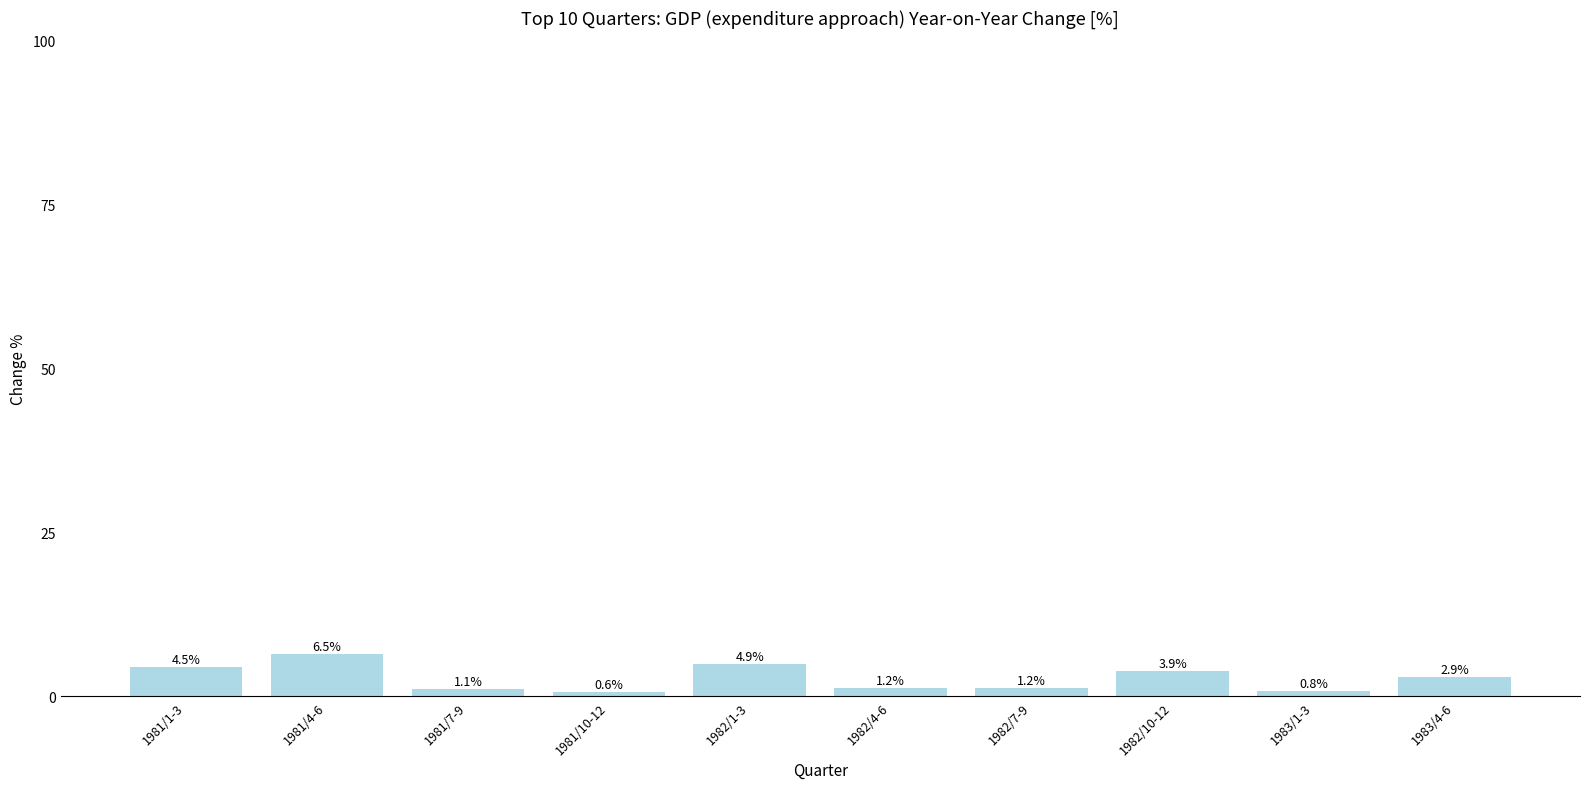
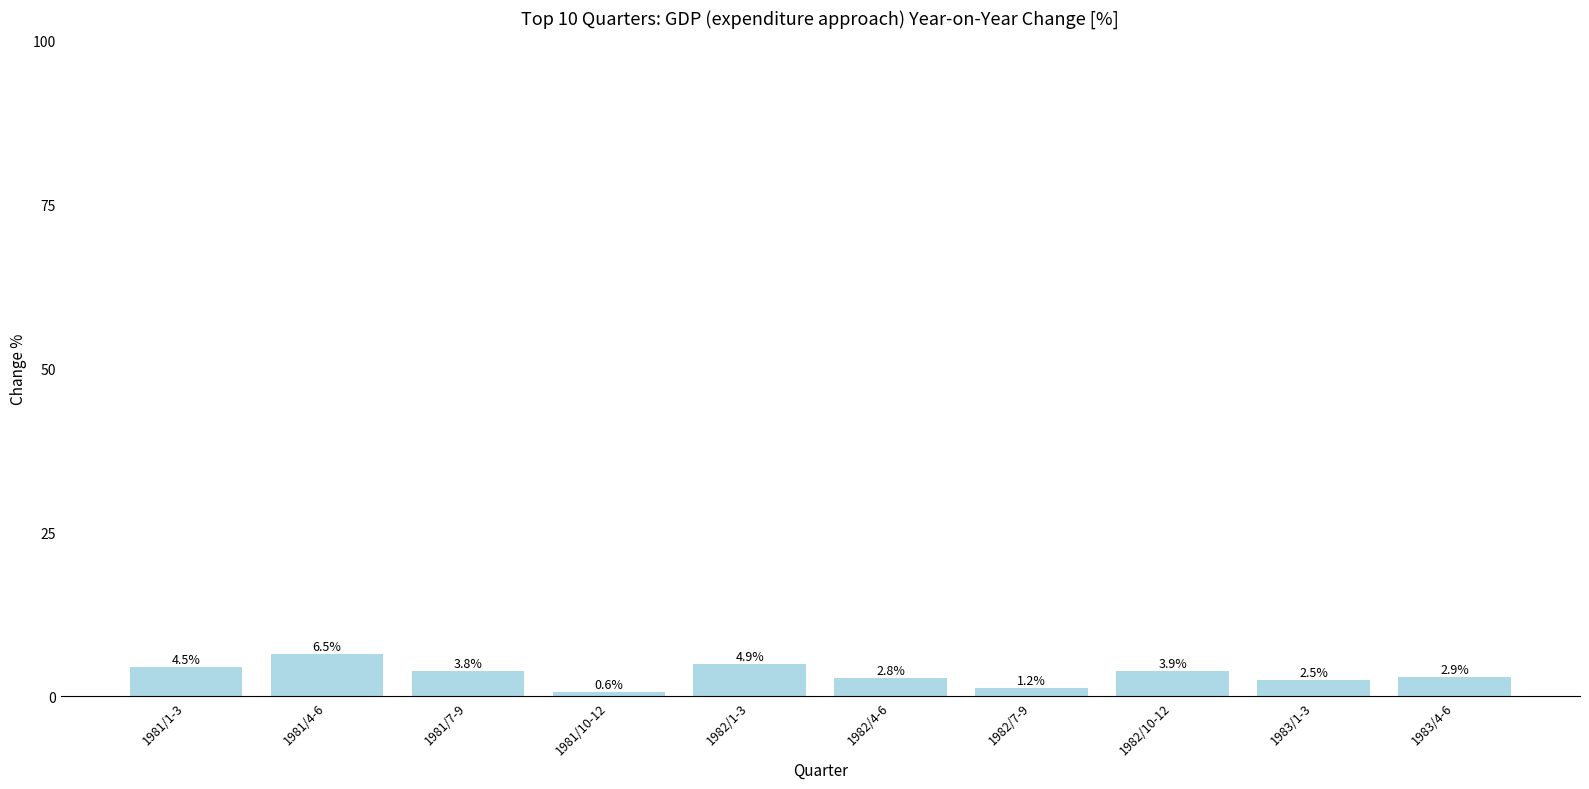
  {
    "1981/1-3": "4.5%",
    "1981/4-6": "6.5%",
-   "1981/7-9": "1.1%",
+   "1981/7-9": "3.8%",
    "1981/10-12": "0.6%",
    "1982/1-3": "4.9%",
-   "1982/4-6": "1.2%",
+   "1982/4-6": "2.8%",
    "1982/7-9": "1.2%",
    "1982/10-12": "3.9%",
-   "1983/1-3": "0.8%",
+   "1983/1-3": "2.5%",
    "1983/4-6": "2.9%"
  }
